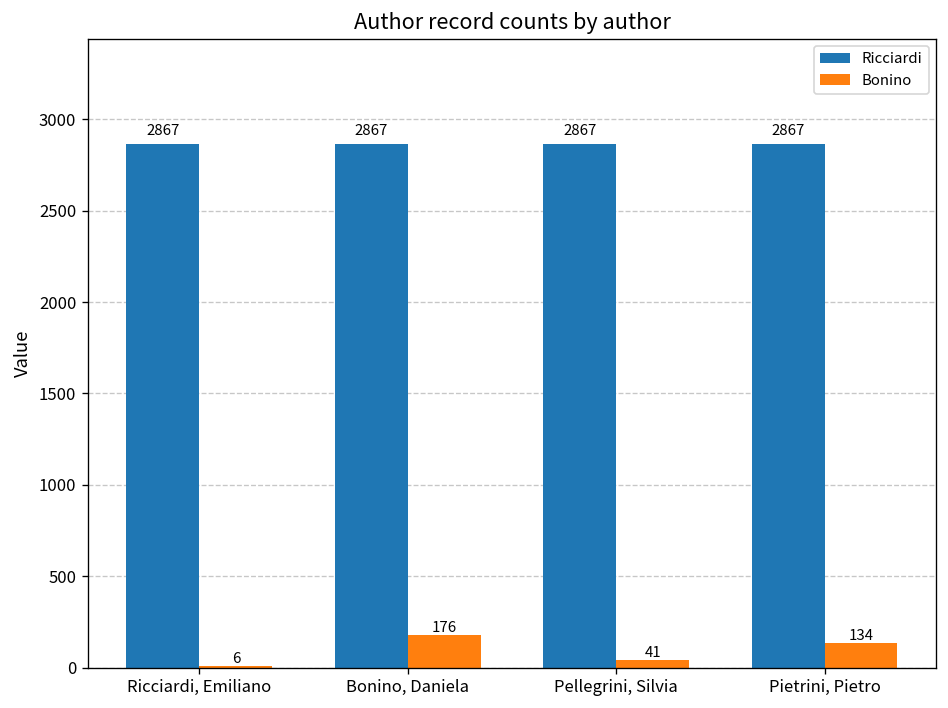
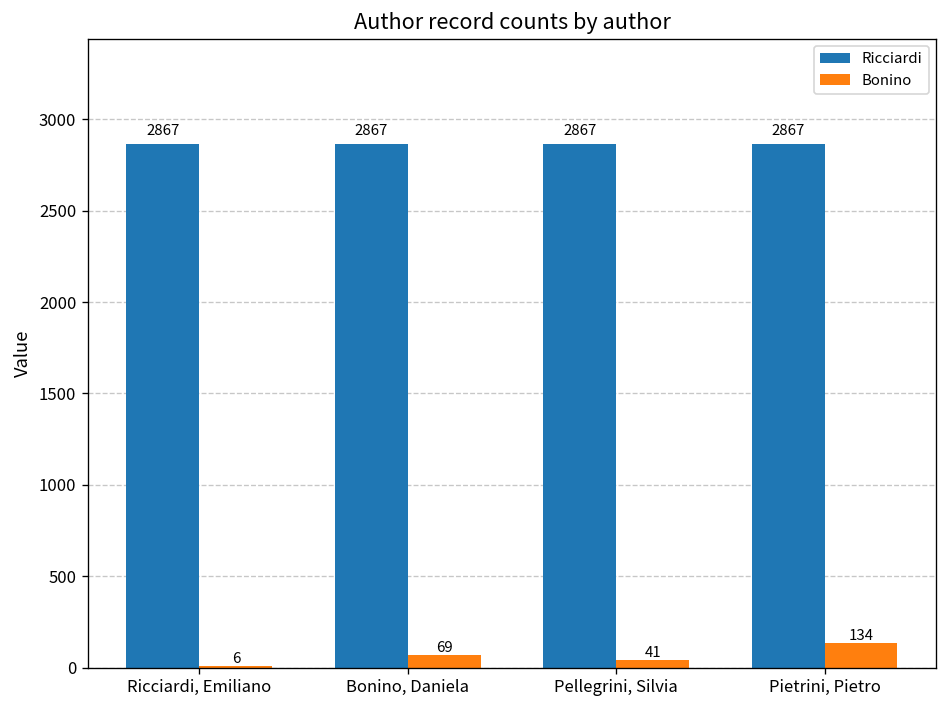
  {
    "Ricciardi": {
      "Ricciardi, Emiliano": 2867,
      "Bonino, Daniela": 2867,
      "Pellegrini, Silvia": 2867,
      "Pietrini, Pietro": 2867
    },
    "Bonino": {
      "Ricciardi, Emiliano": 6,
-     "Bonino, Daniela": 176,
+     "Bonino, Daniela": 69,
      "Pellegrini, Silvia": 41,
      "Pietrini, Pietro": 134
    }
  }
